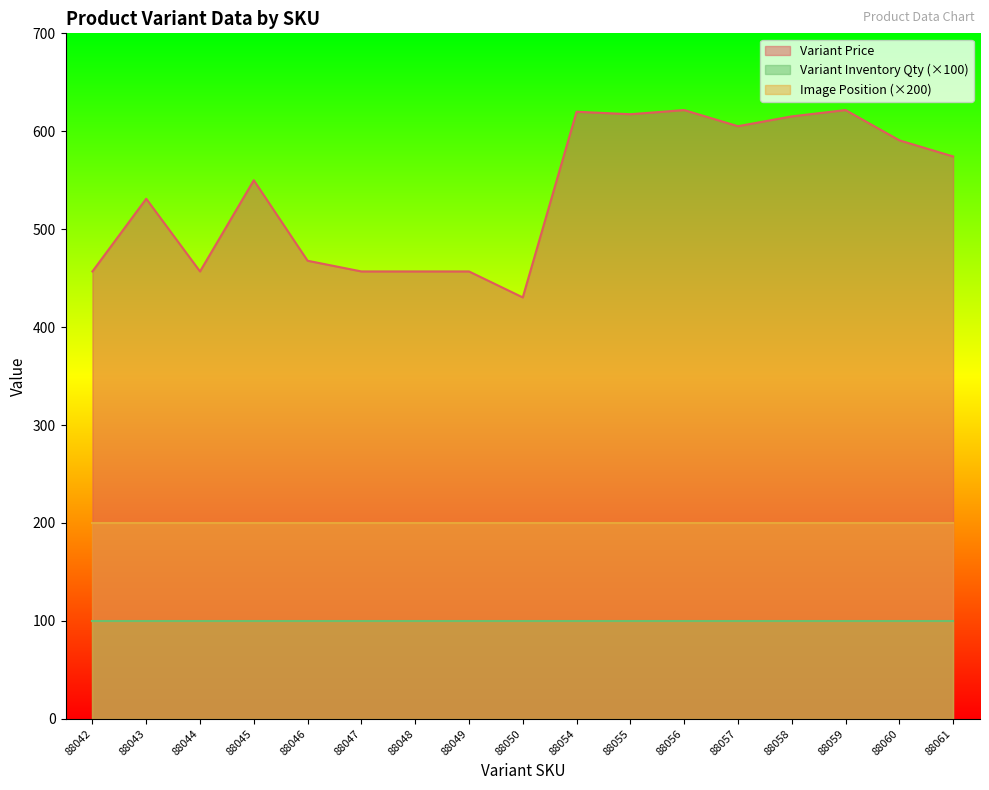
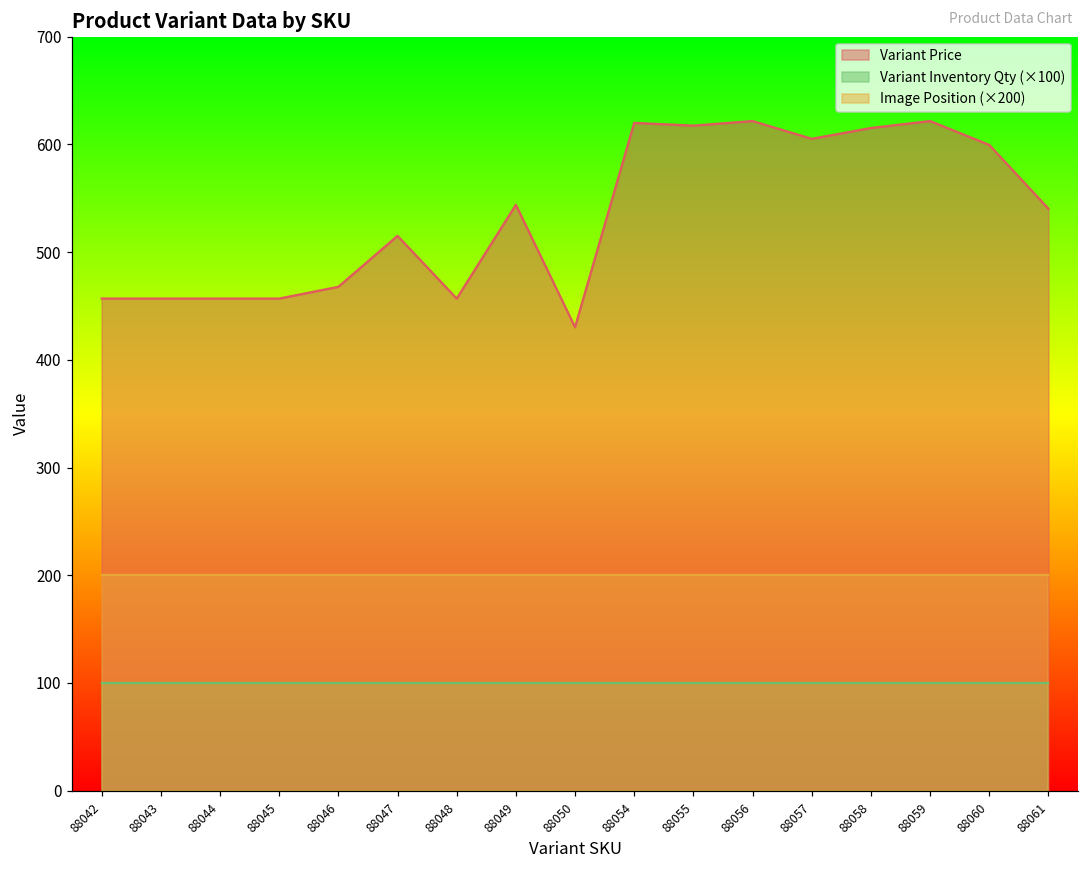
  {
    "Variant Price": {
      "88042": 460,
-     "88043": 530,
+     "88043": 460,
      "88044": 460,
-     "88045": 550,
+     "88045": 460,
      "88046": 470,
-     "88047": 460,
+     "88047": 520,
      "88048": 460,
-     "88049": 460,
+     "88049": 540,
      "88050": 430,
      "88054": 620,
      "88055": 620,
      "88056": 620,
      "88057": 610,
      "88058": 620,
      "88059": 620,
-     "88060": 590,
-     "88061": 570
+     "88060": 600,
+     "88061": 540
    },
    "Variant Inventory Qty (×100)": {
      "88042": 100,
      "88043": 100,
      "88044": 100,
      "88045": 100,
      "88046": 100,
      "88047": 100,
      "88048": 100,
      "88049": 100,
      "88050": 100,
      "88054": 100,
      "88055": 100,
      "88056": 100,
      "88057": 100,
      "88058": 100,
      "88059": 100,
      "88060": 100,
      "88061": 100
    },
    "Image Position (×200)": {
      "88042": 200,
      "88043": 200,
      "88044": 200,
      "88045": 200,
      "88046": 200,
      "88047": 200,
      "88048": 200,
      "88049": 200,
      "88050": 200,
      "88054": 200,
      "88055": 200,
      "88056": 200,
      "88057": 200,
      "88058": 200,
      "88059": 200,
      "88060": 200,
      "88061": 200
    }
  }
